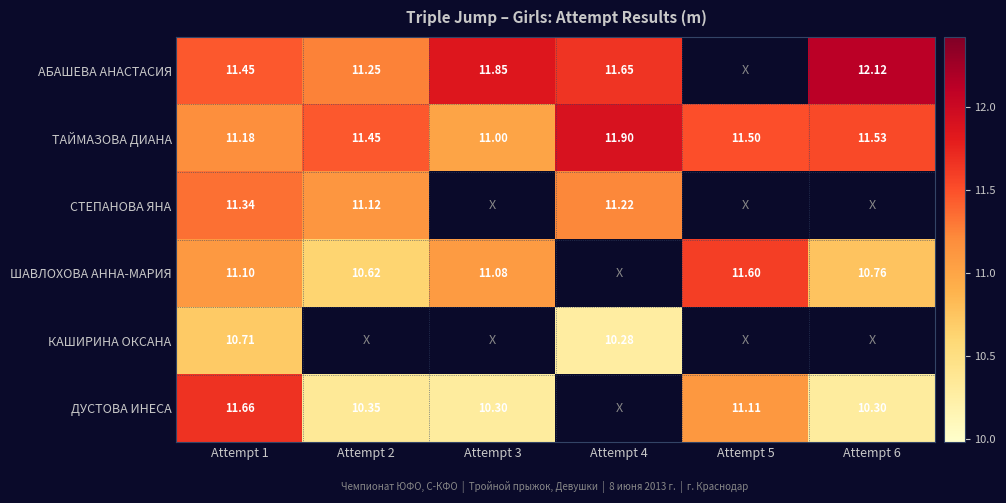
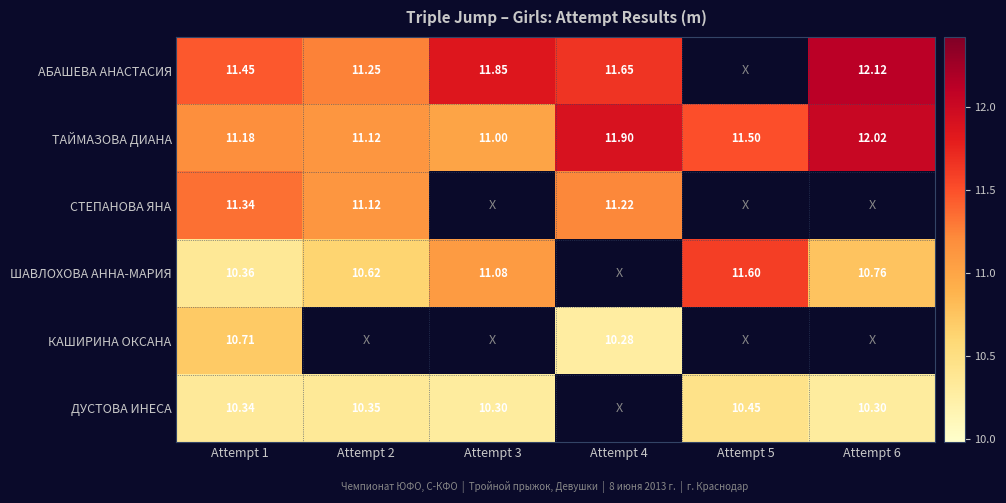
  {
    "АБАШЕВА АНАСТАСИЯ": {
      "Attempt 1": 11.45,
      "Attempt 2": 11.25,
      "Attempt 3": 11.85,
      "Attempt 4": 11.65,
      "Attempt 6": 12.12
    },
    "ТАЙМАЗОВА ДИАНА": {
      "Attempt 1": 11.18,
-     "Attempt 2": 11.45,
+     "Attempt 2": 11.12,
      "Attempt 3": 11.00,
      "Attempt 4": 11.90,
      "Attempt 5": 11.50,
-     "Attempt 6": 11.53
+     "Attempt 6": 12.02
    },
    "СТЕПАНОВА ЯНА": {
      "Attempt 1": 11.34,
      "Attempt 2": 11.12,
      "Attempt 4": 11.22
    },
    "ШАВЛОХОВА АННА-МАРИЯ": {
-     "Attempt 1": 11.10,
+     "Attempt 1": 10.36,
      "Attempt 2": 10.62,
      "Attempt 3": 11.08,
      "Attempt 5": 11.60,
      "Attempt 6": 10.76
    },
    "КАШИРИНА ОКСАНА": {
      "Attempt 1": 10.71,
      "Attempt 4": 10.28
    },
    "ДУСТОВА ИНЕСА": {
-     "Attempt 1": 11.66,
+     "Attempt 1": 10.34,
      "Attempt 2": 10.35,
      "Attempt 3": 10.30,
-     "Attempt 5": 11.11,
+     "Attempt 5": 10.45,
      "Attempt 6": 10.30
    }
  }
